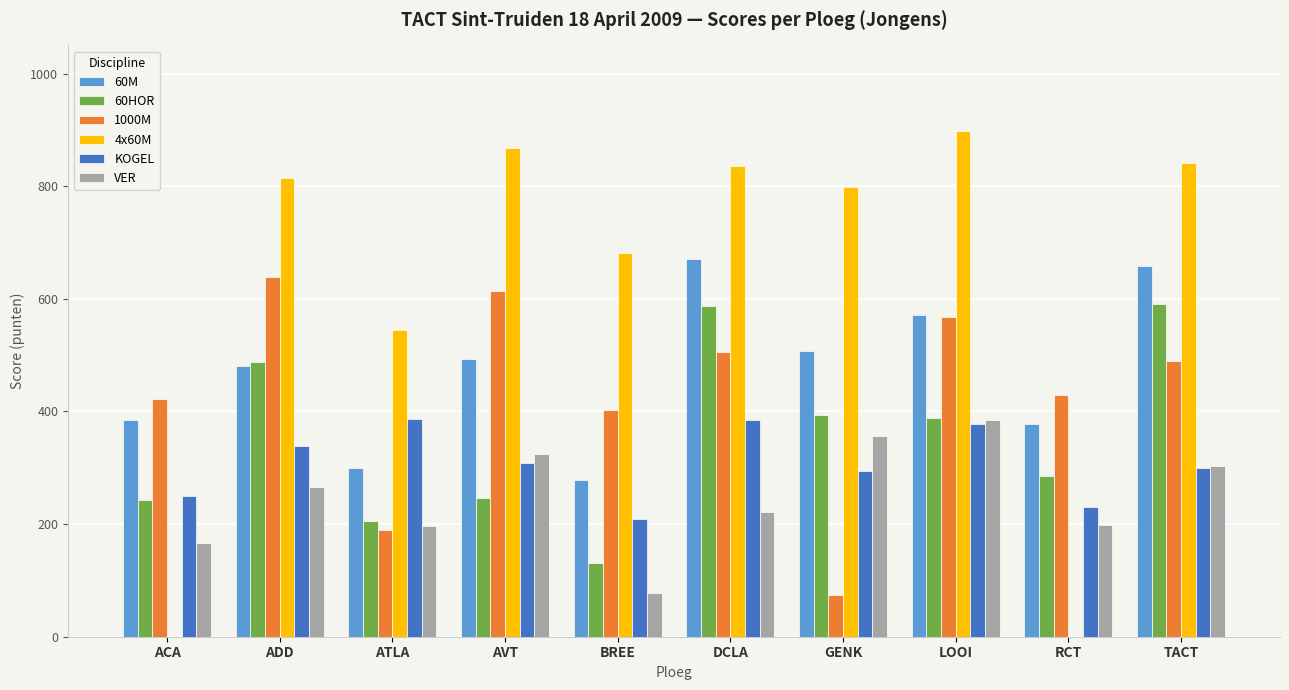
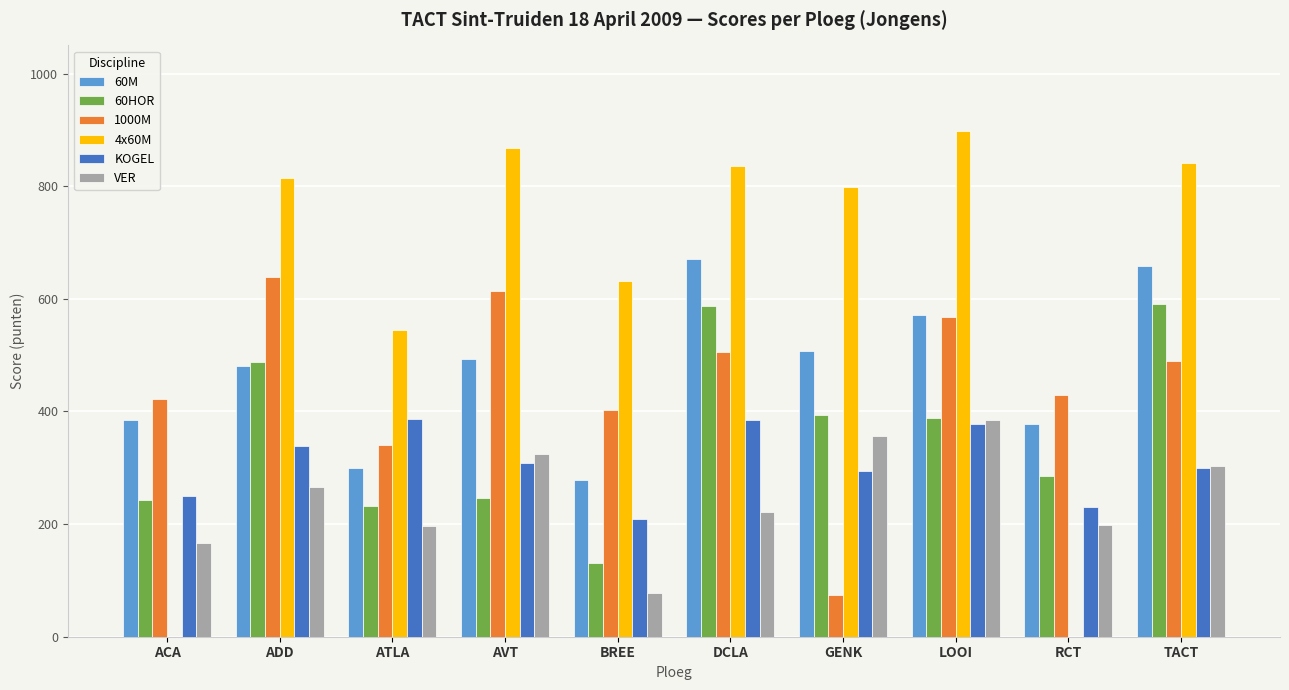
  {
    "60HOR": {
      "ACA": 240,
      "ADD": 490,
-     "ATLA": 210,
+     "ATLA": 230,
      "AVT": 250,
      "BREE": 130,
      "DCLA": 590,
      "GENK": 390,
      "LOOI": 390,
      "RCT": 290,
      "TACT": 590
    },
    "1000M": {
      "ACA": 420,
      "ADD": 640,
-     "ATLA": 190,
+     "ATLA": 340,
      "AVT": 610,
      "BREE": 400,
      "DCLA": 510,
      "GENK": 70,
      "LOOI": 570,
      "RCT": 430,
      "TACT": 490
    },
    "4x60M": {
      "ACA": 0,
      "ADD": 810,
      "ATLA": 540,
      "AVT": 870,
-     "BREE": 680,
+     "BREE": 630,
      "DCLA": 840,
      "GENK": 800,
      "LOOI": 900,
      "RCT": 0,
      "TACT": 840
    },
    "VER": {
      "ACA": 170,
      "ADD": 270,
      "ATLA": 200,
      "AVT": 320,
      "BREE": 80,
      "DCLA": 220,
      "GENK": 360,
      "LOOI": 390,
      "RCT": 200,
      "TACT": 300
    }
  }
